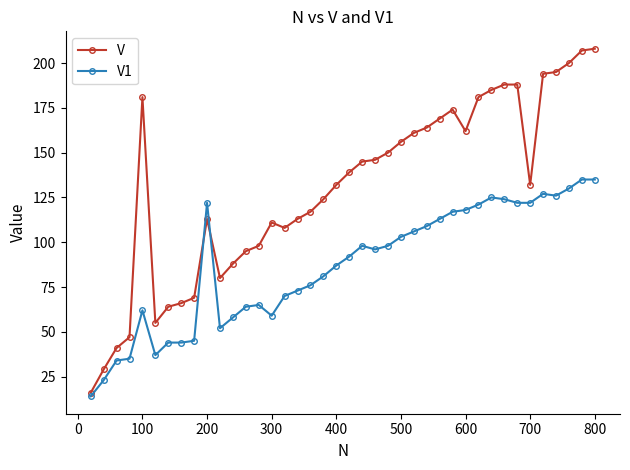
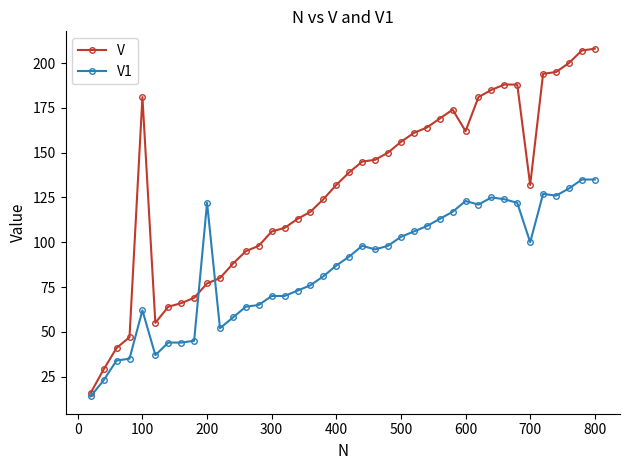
  {
    "V": {
      "100": 181,
-     "200": 113,
-     "300": 111,
+     "200": 77,
+     "300": 106,
      "400": 132,
      "500": 156,
      "600": 162,
      "700": 132,
      "800": 208
    },
    "V1": {
      "100": 62,
      "200": 122,
-     "300": 59,
+     "300": 70,
      "400": 87,
      "500": 103,
-     "600": 118,
-     "700": 122,
+     "600": 123,
+     "700": 100,
      "800": 135
    }
  }
